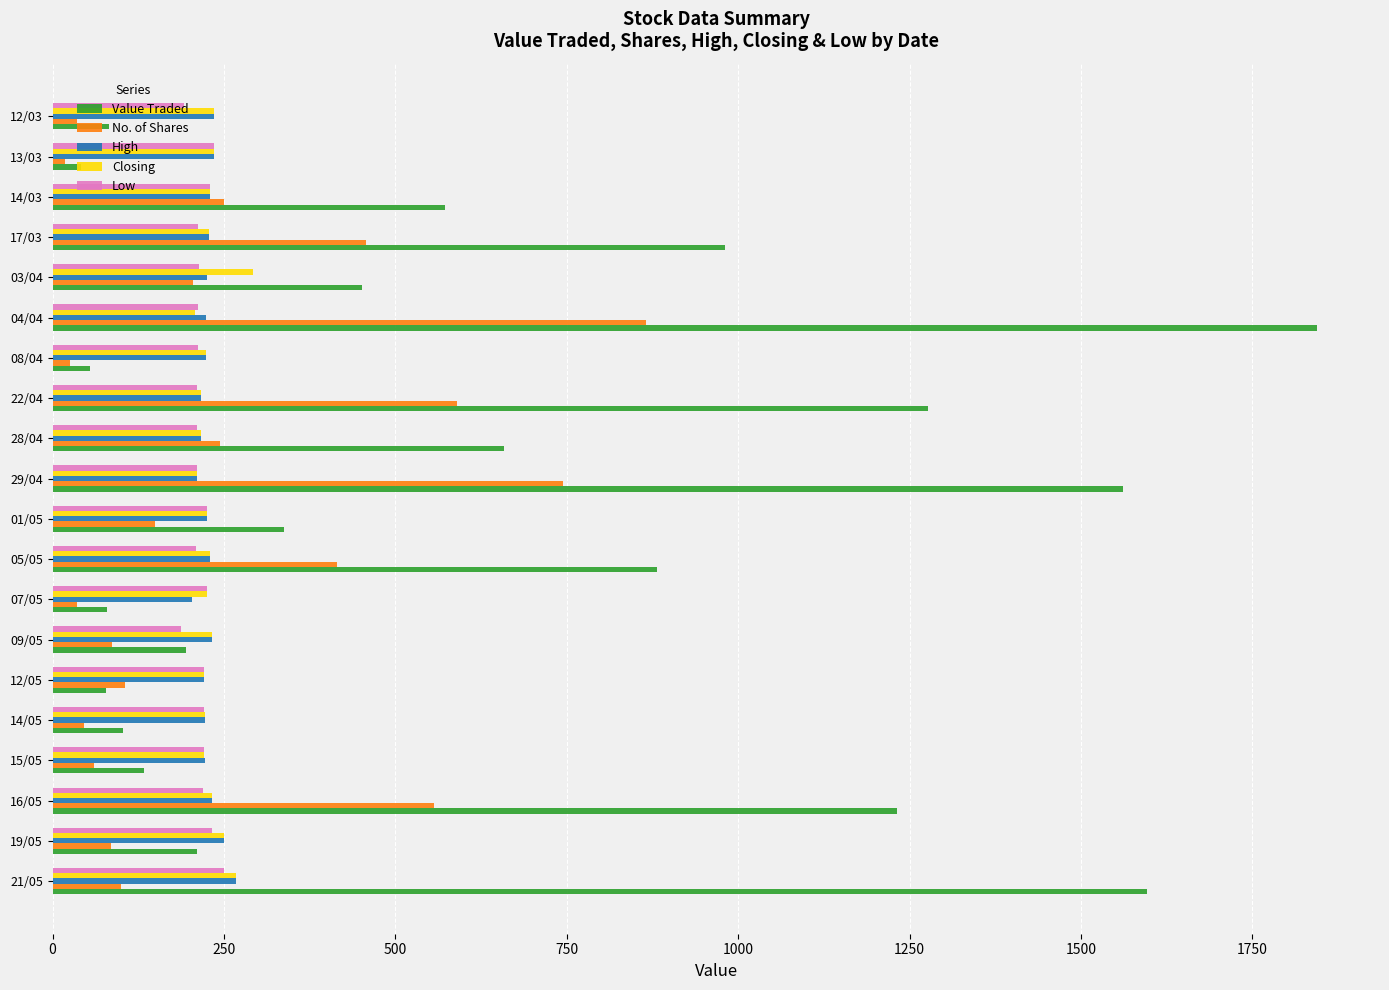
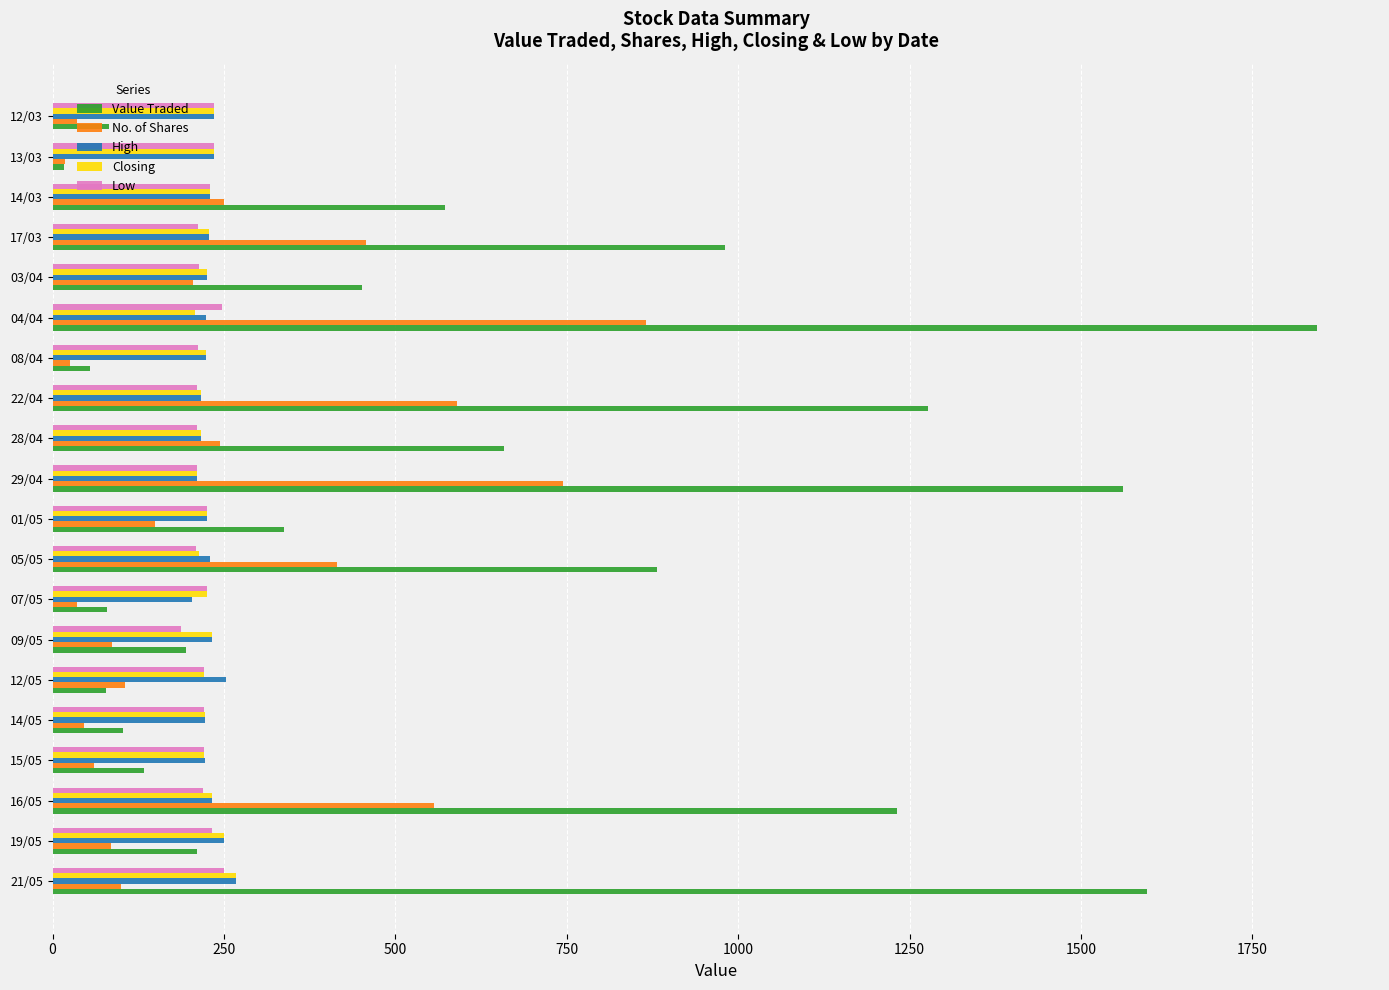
  {
    "Value Traded": {
      "12/03": 80,
-     "13/03": 40,
+     "13/03": 20,
      "14/03": 570,
      "17/03": 980,
      "03/04": 450,
      "04/04": 1840,
      "08/04": 60,
      "22/04": 1280,
      "28/04": 660,
      "29/04": 1560,
      "01/05": 340,
      "05/05": 880,
      "07/05": 80,
      "09/05": 190,
      "12/05": 80,
      "14/05": 100,
      "15/05": 130,
      "16/05": 1230,
      "19/05": 210,
      "21/05": 1600
    },
    "No. of Shares": {
      "12/03": 40,
      "13/03": 20,
      "14/03": 250,
      "17/03": 460,
      "03/04": 210,
      "04/04": 870,
      "08/04": 30,
      "22/04": 590,
      "28/04": 240,
      "29/04": 740,
      "01/05": 150,
      "05/05": 420,
      "07/05": 40,
      "09/05": 90,
      "12/05": 110,
      "14/05": 50,
      "15/05": 60,
      "16/05": 560,
      "19/05": 90,
      "21/05": 100
    },
    "High": {
      "12/03": 240,
      "13/03": 240,
      "14/03": 230,
      "17/03": 230,
      "03/04": 230,
      "04/04": 220,
      "08/04": 220,
      "22/04": 220,
      "28/04": 220,
      "29/04": 210,
      "01/05": 230,
      "05/05": 230,
      "07/05": 200,
      "09/05": 230,
-     "12/05": 220,
+     "12/05": 250,
      "14/05": 220,
      "15/05": 220,
      "16/05": 230,
      "19/05": 250,
      "21/05": 270
    },
    "Closing": {
      "12/03": 240,
      "13/03": 240,
      "14/03": 230,
      "17/03": 230,
-     "03/04": 290,
+     "03/04": 230,
      "04/04": 210,
      "08/04": 220,
      "22/04": 220,
      "28/04": 220,
      "29/04": 210,
      "01/05": 230,
-     "05/05": 230,
+     "05/05": 210,
      "07/05": 230,
      "09/05": 230,
      "12/05": 220,
      "14/05": 220,
      "15/05": 220,
      "16/05": 230,
      "19/05": 250,
      "21/05": 270
    },
    "Low": {
-     "12/03": 190,
+     "12/03": 240,
      "13/03": 240,
      "14/03": 230,
      "17/03": 210,
      "03/04": 210,
-     "04/04": 210,
+     "04/04": 250,
      "08/04": 210,
      "22/04": 210,
      "28/04": 210,
      "29/04": 210,
      "01/05": 230,
      "05/05": 210,
      "07/05": 230,
      "09/05": 190,
      "12/05": 220,
      "14/05": 220,
      "15/05": 220,
      "16/05": 220,
      "19/05": 230,
      "21/05": 250
    }
  }
